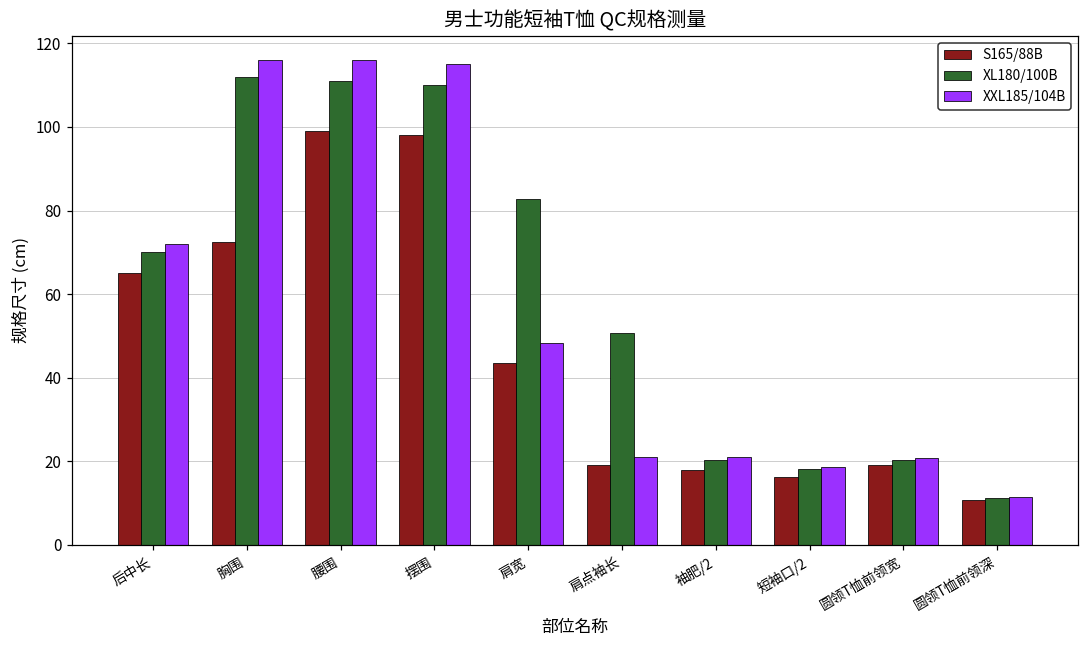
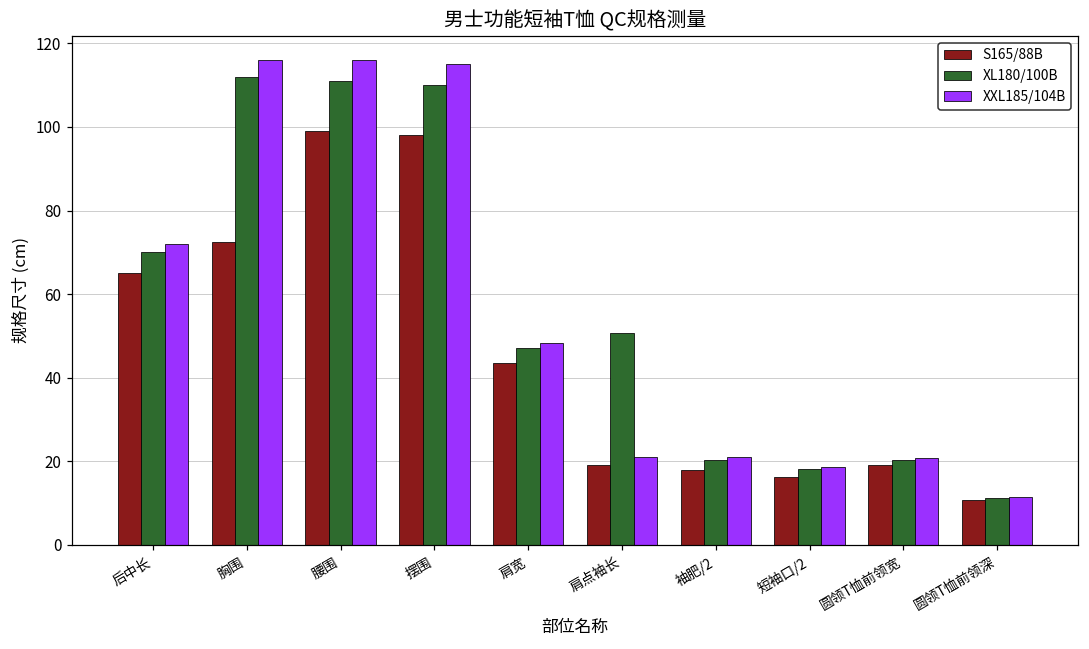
  {
    "S165/88B": {
      "后中长": 65,
      "胸围": 73,
      "腰围": 99,
      "摆围": 98,
      "肩宽": 44,
      "肩点袖长": 19,
      "袖肥/2": 18,
      "短袖口/2": 16,
      "圆领T恤前领宽": 19,
      "圆领T恤前领深": 11
    },
    "XL180/100B": {
      "后中长": 70,
      "胸围": 112,
      "腰围": 111,
      "摆围": 110,
-     "肩宽": 83,
+     "肩宽": 47,
      "肩点袖长": 51,
      "袖肥/2": 20,
      "短袖口/2": 18,
      "圆领T恤前领宽": 20,
      "圆领T恤前领深": 11
    },
    "XXL185/104B": {
      "后中长": 72,
      "胸围": 116,
      "腰围": 116,
      "摆围": 115,
      "肩宽": 48,
      "肩点袖长": 21,
      "袖肥/2": 21,
      "短袖口/2": 19,
      "圆领T恤前领宽": 21,
      "圆领T恤前领深": 11
    }
  }
